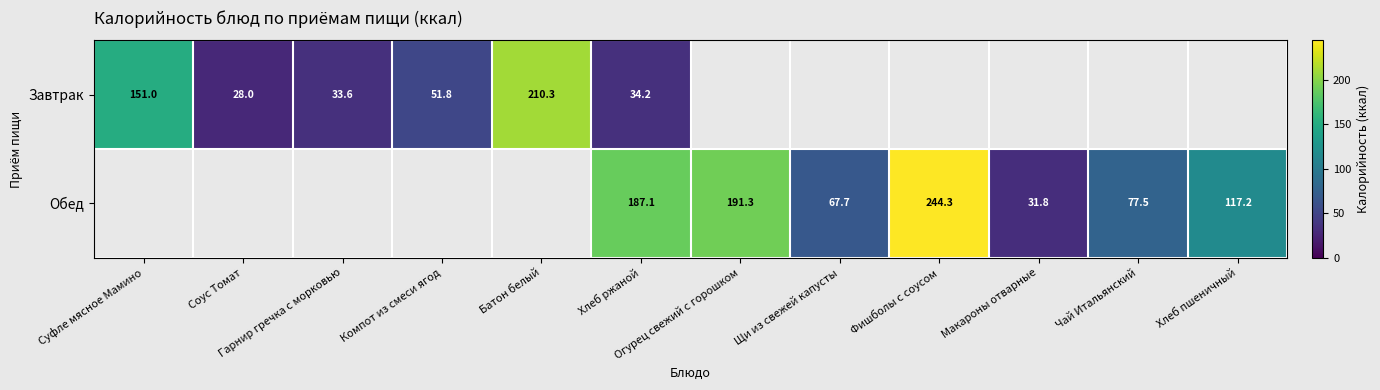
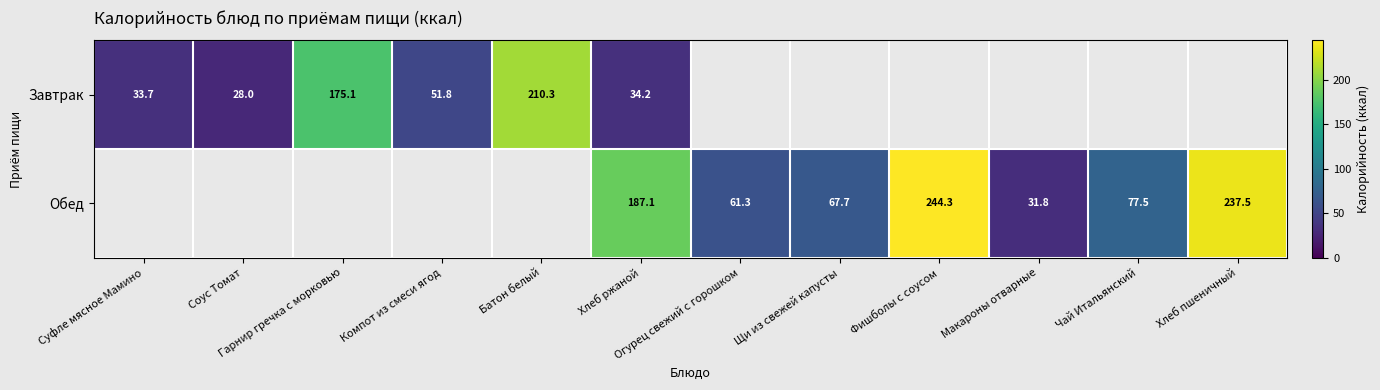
  {
    "Завтрак": {
-     "Суфле мясное Мамино": 151.0,
+     "Суфле мясное Мамино": 33.7,
      "Соус Томат": 28.0,
-     "Гарнир гречка с морковью": 33.6,
+     "Гарнир гречка с морковью": 175.1,
      "Компот из смеси ягод": 51.8,
      "Батон белый": 210.3,
      "Хлеб ржаной": 34.2
    },
    "Обед": {
      "Хлеб ржаной": 187.1,
-     "Огурец свежий с горошком": 191.3,
+     "Огурец свежий с горошком": 61.3,
      "Щи из свежей капусты": 67.7,
      "Фишболы с соусом": 244.3,
      "Макароны отварные": 31.8,
      "Чай Итальянский": 77.5,
-     "Хлеб пшеничный": 117.2
+     "Хлеб пшеничный": 237.5
    }
  }
